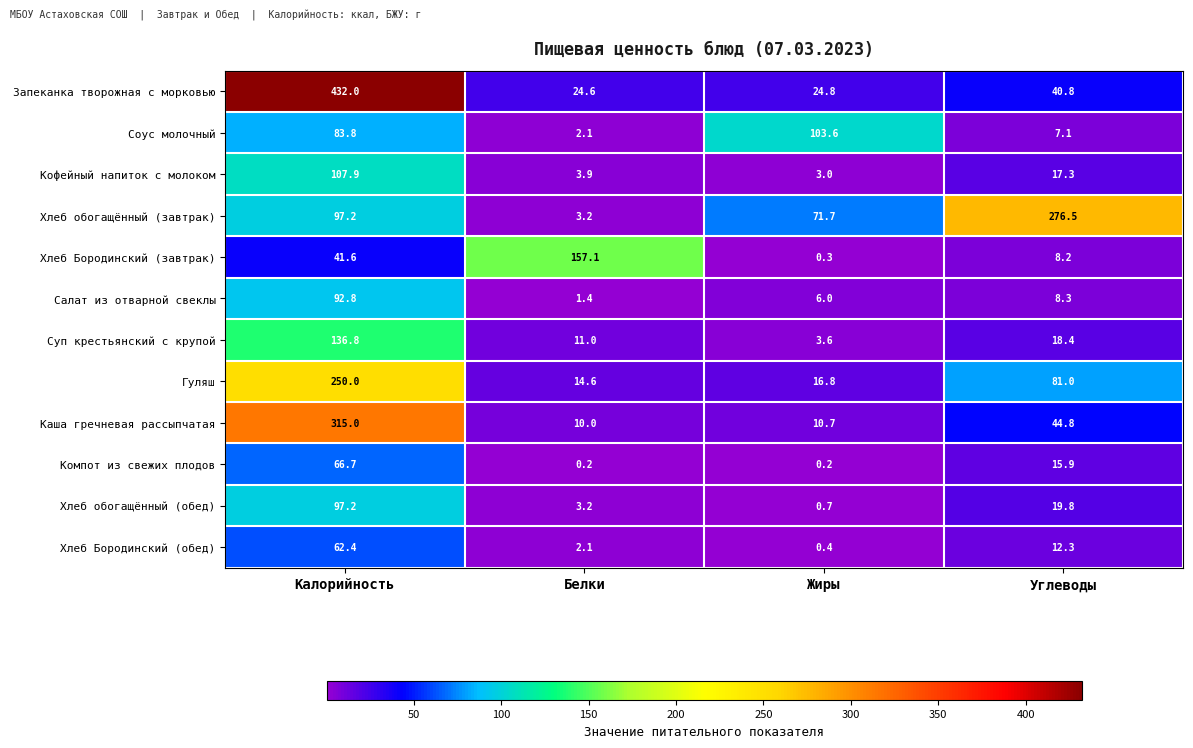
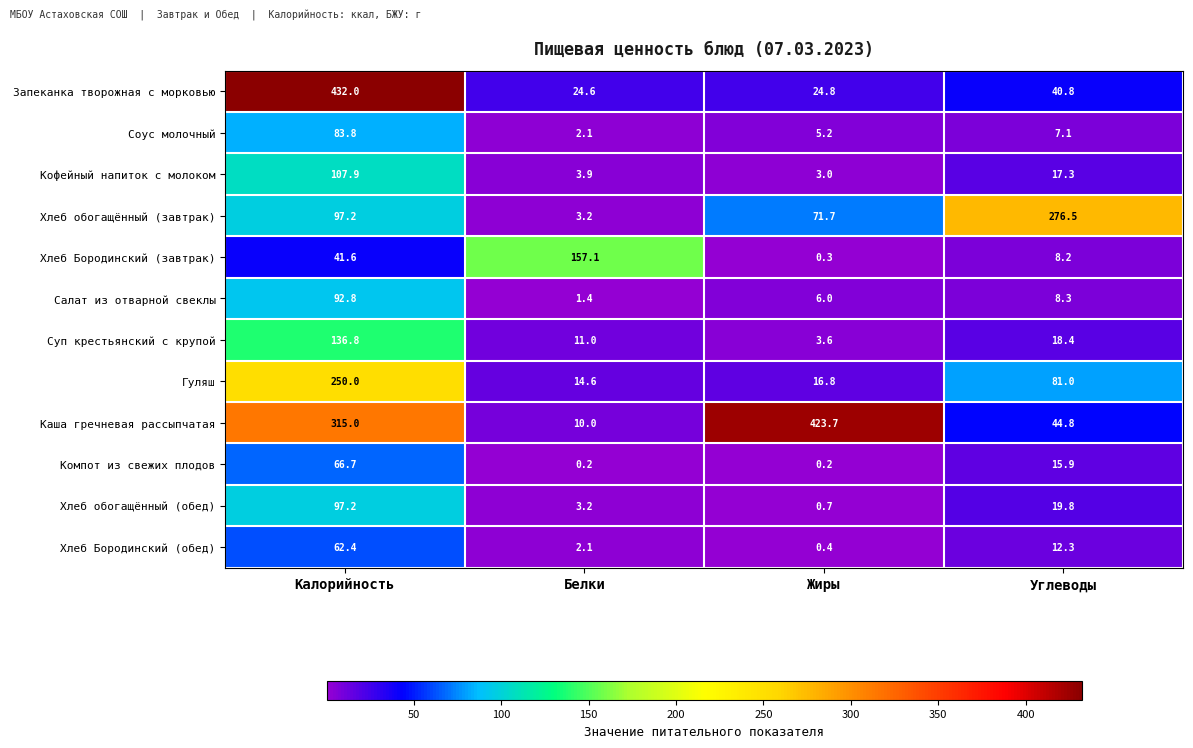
  {
    "Запеканка творожная с морковью": {
      "Калорийность": 432.0,
      "Белки": 24.6,
      "Жиры": 24.8,
      "Углеводы": 40.8
    },
    "Соус молочный": {
      "Калорийность": 83.8,
      "Белки": 2.1,
-     "Жиры": 103.6,
+     "Жиры": 5.2,
      "Углеводы": 7.1
    },
    "Кофейный напиток с молоком": {
      "Калорийность": 107.9,
      "Белки": 3.9,
      "Жиры": 3.0,
      "Углеводы": 17.3
    },
    "Хлеб обогащённый (завтрак)": {
      "Калорийность": 97.2,
      "Белки": 3.2,
      "Жиры": 71.7,
      "Углеводы": 276.5
    },
    "Хлеб Бородинский (завтрак)": {
      "Калорийность": 41.6,
      "Белки": 157.1,
      "Жиры": 0.3,
      "Углеводы": 8.2
    },
    "Салат из отварной свеклы": {
      "Калорийность": 92.8,
      "Белки": 1.4,
      "Жиры": 6.0,
      "Углеводы": 8.3
    },
    "Суп крестьянский с крупой": {
      "Калорийность": 136.8,
      "Белки": 11.0,
      "Жиры": 3.6,
      "Углеводы": 18.4
    },
    "Гуляш": {
      "Калорийность": 250.0,
      "Белки": 14.6,
      "Жиры": 16.8,
      "Углеводы": 81.0
    },
    "Каша гречневая рассыпчатая": {
      "Калорийность": 315.0,
      "Белки": 10.0,
-     "Жиры": 10.7,
+     "Жиры": 423.7,
      "Углеводы": 44.8
    },
    "Компот из свежих плодов": {
      "Калорийность": 66.7,
      "Белки": 0.2,
      "Жиры": 0.2,
      "Углеводы": 15.9
    },
    "Хлеб обогащённый (обед)": {
      "Калорийность": 97.2,
      "Белки": 3.2,
      "Жиры": 0.7,
      "Углеводы": 19.8
    },
    "Хлеб Бородинский (обед)": {
      "Калорийность": 62.4,
      "Белки": 2.1,
      "Жиры": 0.4,
      "Углеводы": 12.3
    }
  }
